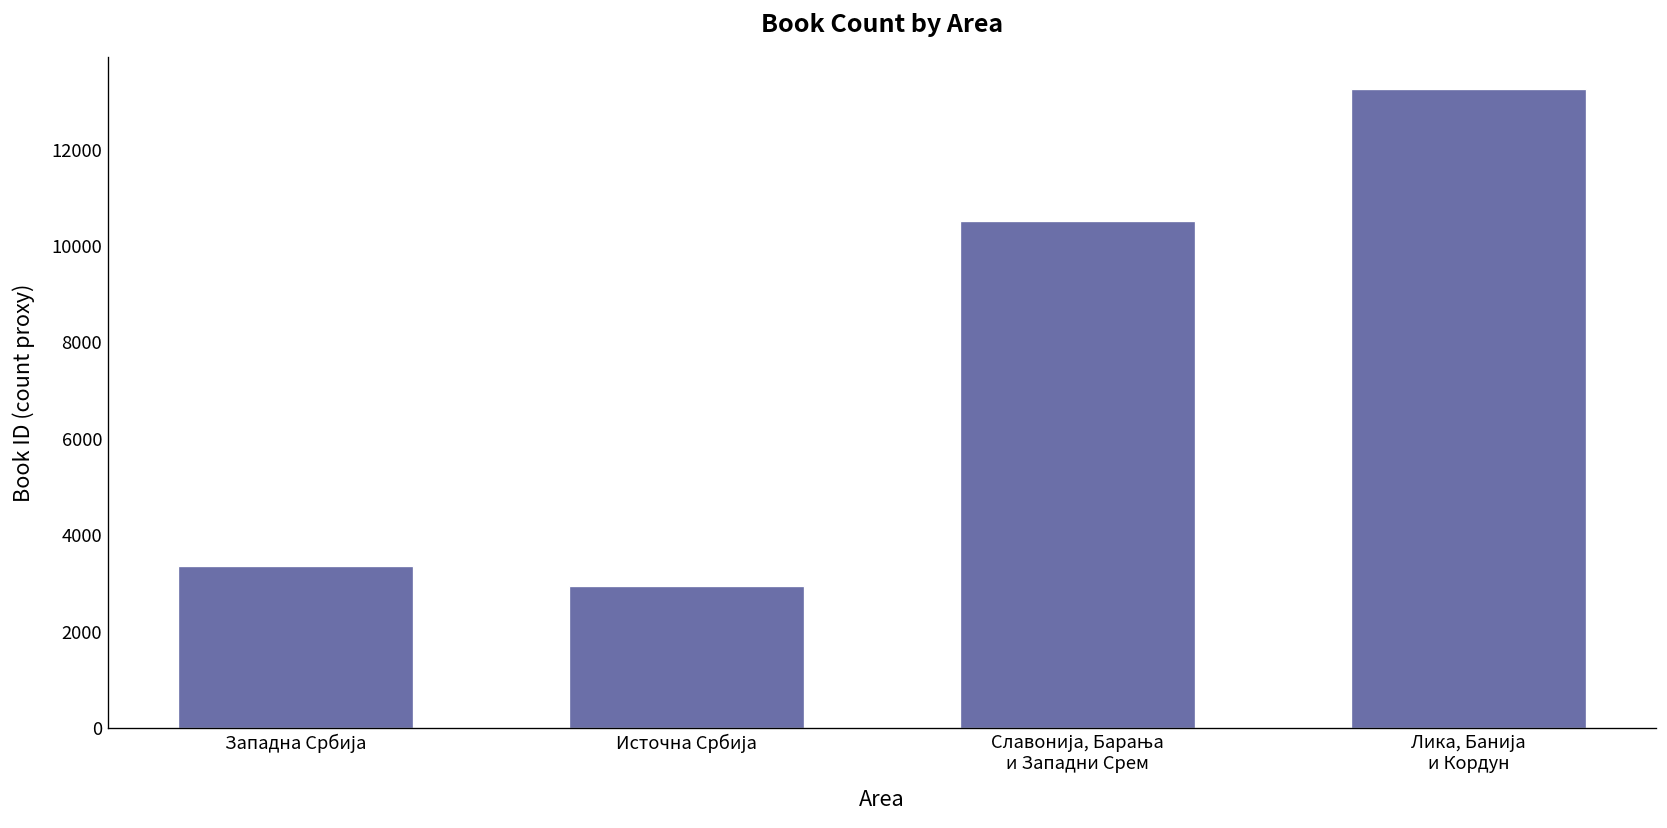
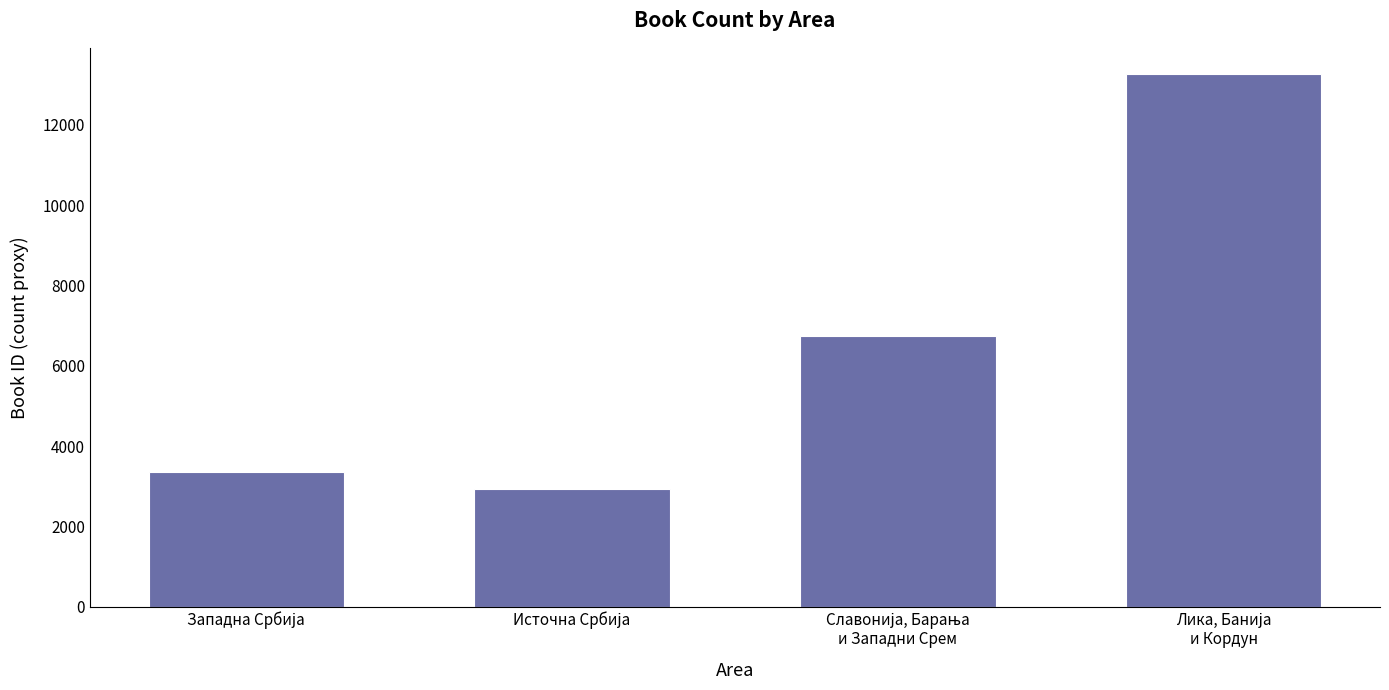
  {
    "Западна Србија": 3400,
    "Источна Србија": 2900,
-   "Славонија, Барања и Западни Срем": 10500,
+   "Славонија, Барања и Западни Срем": 6700,
    "Лика, Банија и Кордун": 13300
  }
